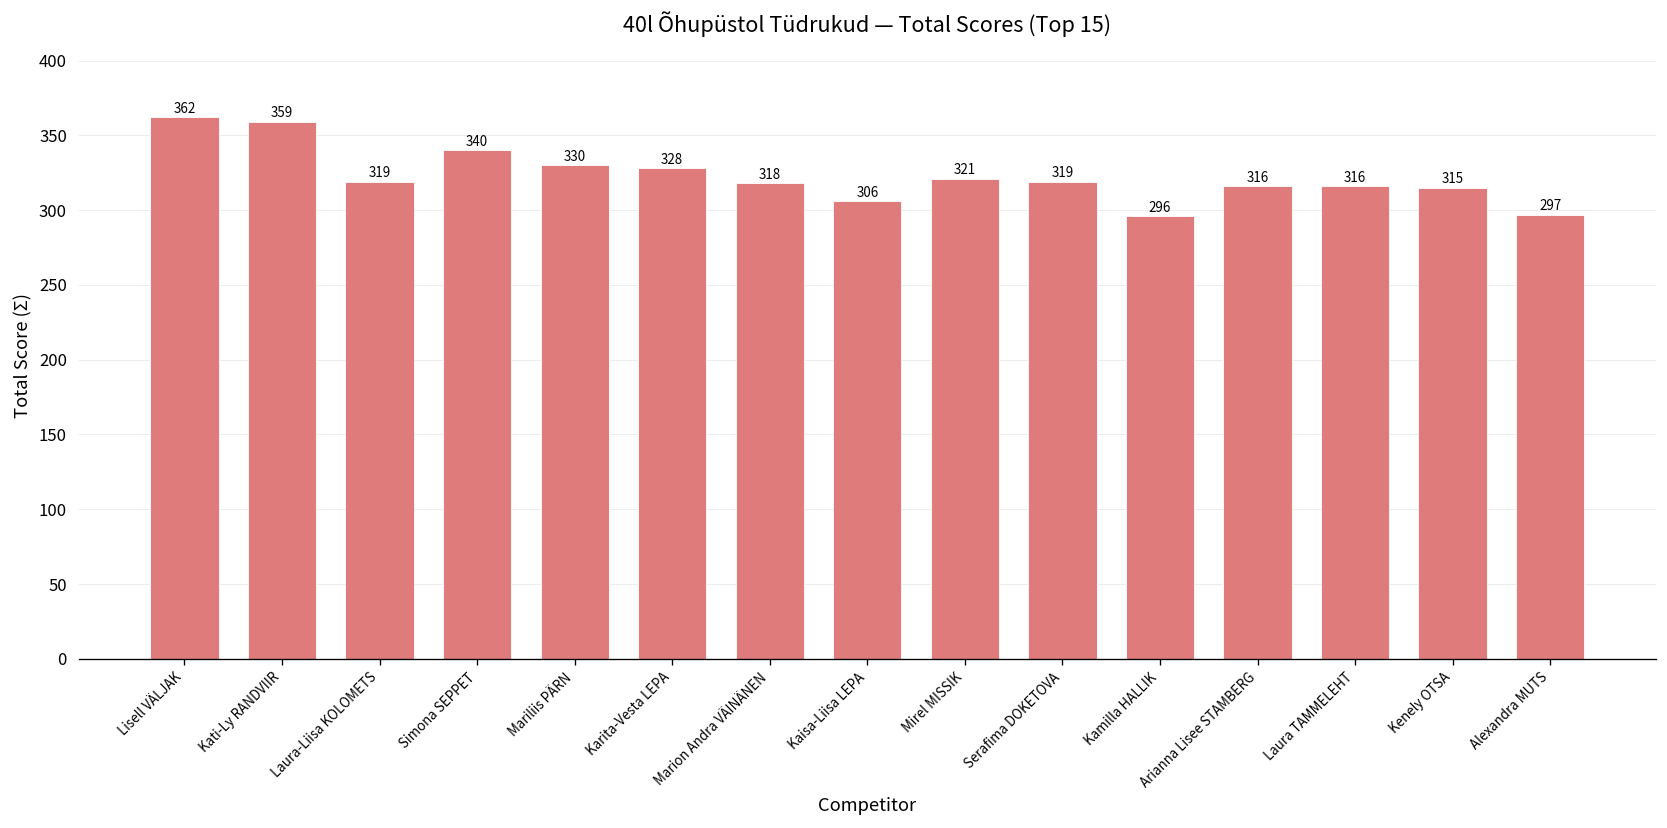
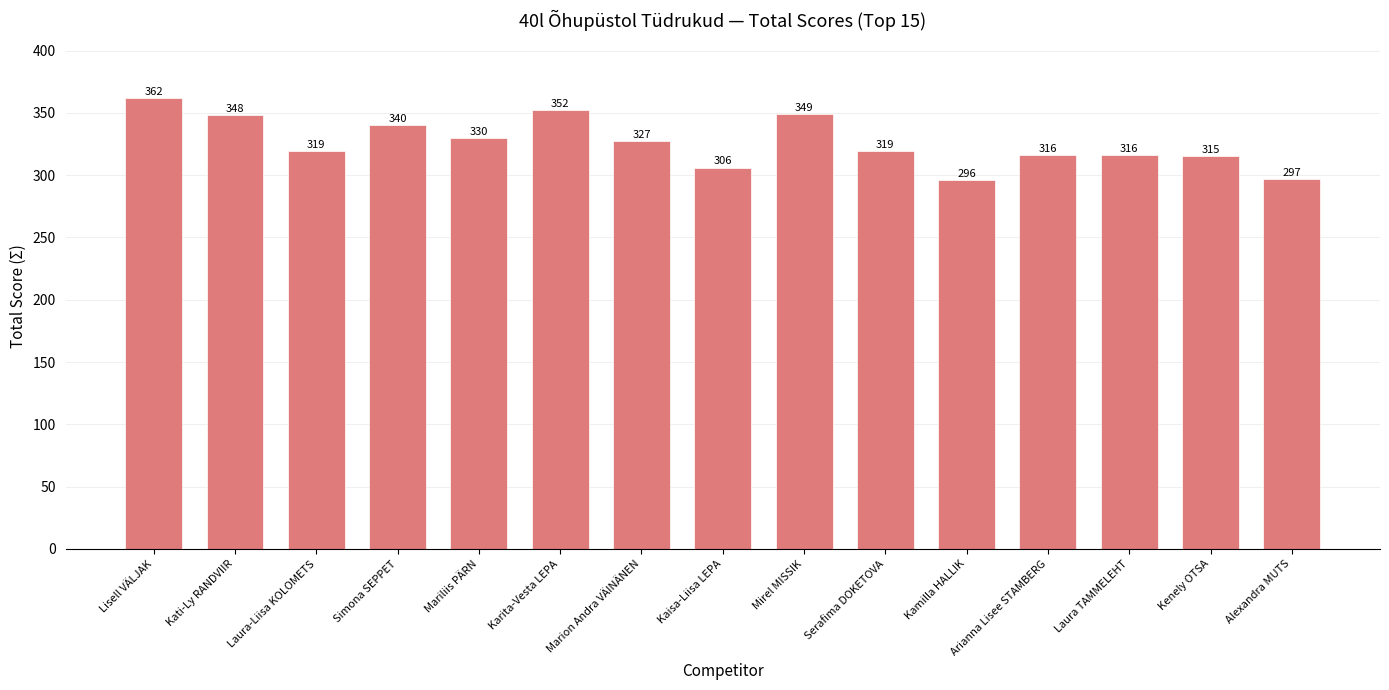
  {
    "Lisell VÄLJAK": 362,
-   "Kati-Ly RANDVIIR": 359,
+   "Kati-Ly RANDVIIR": 348,
    "Laura-Liisa KOLOMETS": 319,
    "Simona SEPPET": 340,
    "Mariliis PÄRN": 330,
-   "Karita-Vesta LEPA": 328,
-   "Marion Andra VÄINÄNEN": 318,
+   "Karita-Vesta LEPA": 352,
+   "Marion Andra VÄINÄNEN": 327,
    "Kaisa-Liisa LEPA": 306,
-   "Mirel MISSIK": 321,
+   "Mirel MISSIK": 349,
    "Serafima DOKETOVA": 319,
    "Kamilla HALLIK": 296,
    "Arianna Lisee STAMBERG": 316,
    "Laura TAMMELEHT": 316,
    "Kenely OTSA": 315,
    "Alexandra MUTS": 297
  }
